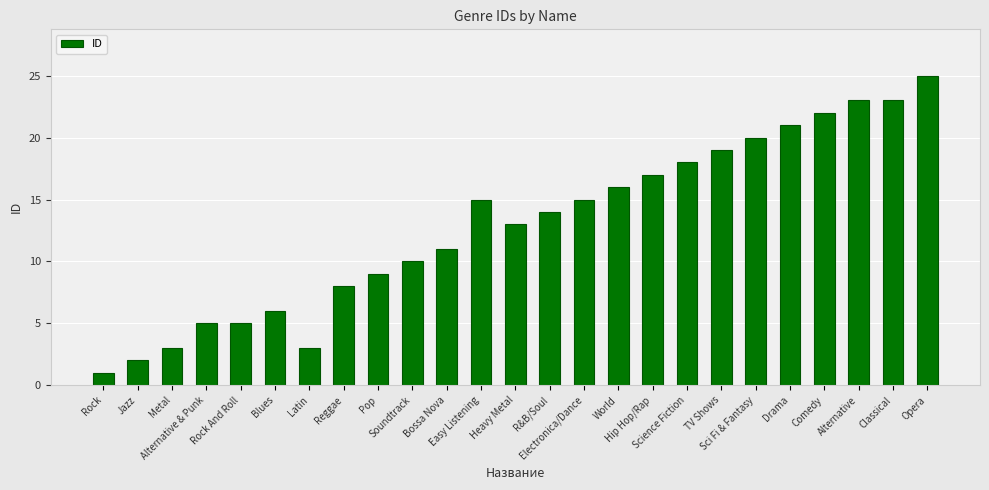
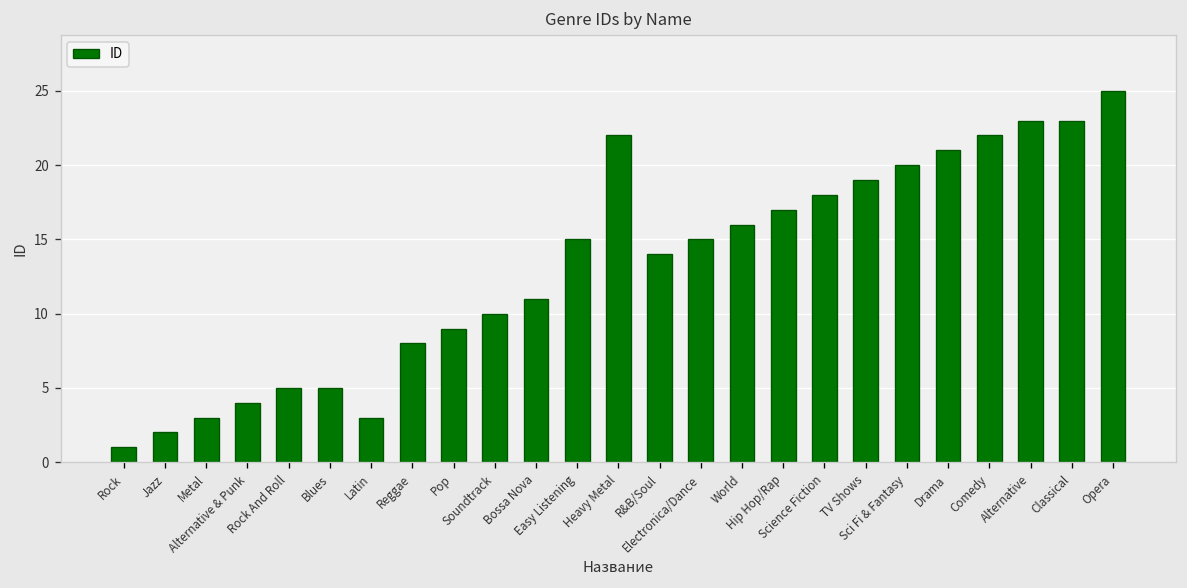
  {
    "Rock": 1,
    "Jazz": 2,
    "Metal": 3,
-   "Alternative & Punk": 5,
+   "Alternative & Punk": 4,
    "Rock And Roll": 5,
-   "Blues": 6,
+   "Blues": 5,
    "Latin": 3,
    "Reggae": 8,
    "Pop": 9,
    "Soundtrack": 10,
    "Bossa Nova": 11,
    "Easy Listening": 15,
-   "Heavy Metal": 13,
+   "Heavy Metal": 22,
    "R&B/Soul": 14,
    "Electronica/Dance": 15,
    "World": 16,
    "Hip Hop/Rap": 17,
    "Science Fiction": 18,
    "TV Shows": 19,
    "Sci Fi & Fantasy": 20,
    "Drama": 21,
    "Comedy": 22,
    "Alternative": 23,
    "Classical": 23,
    "Opera": 25
  }
